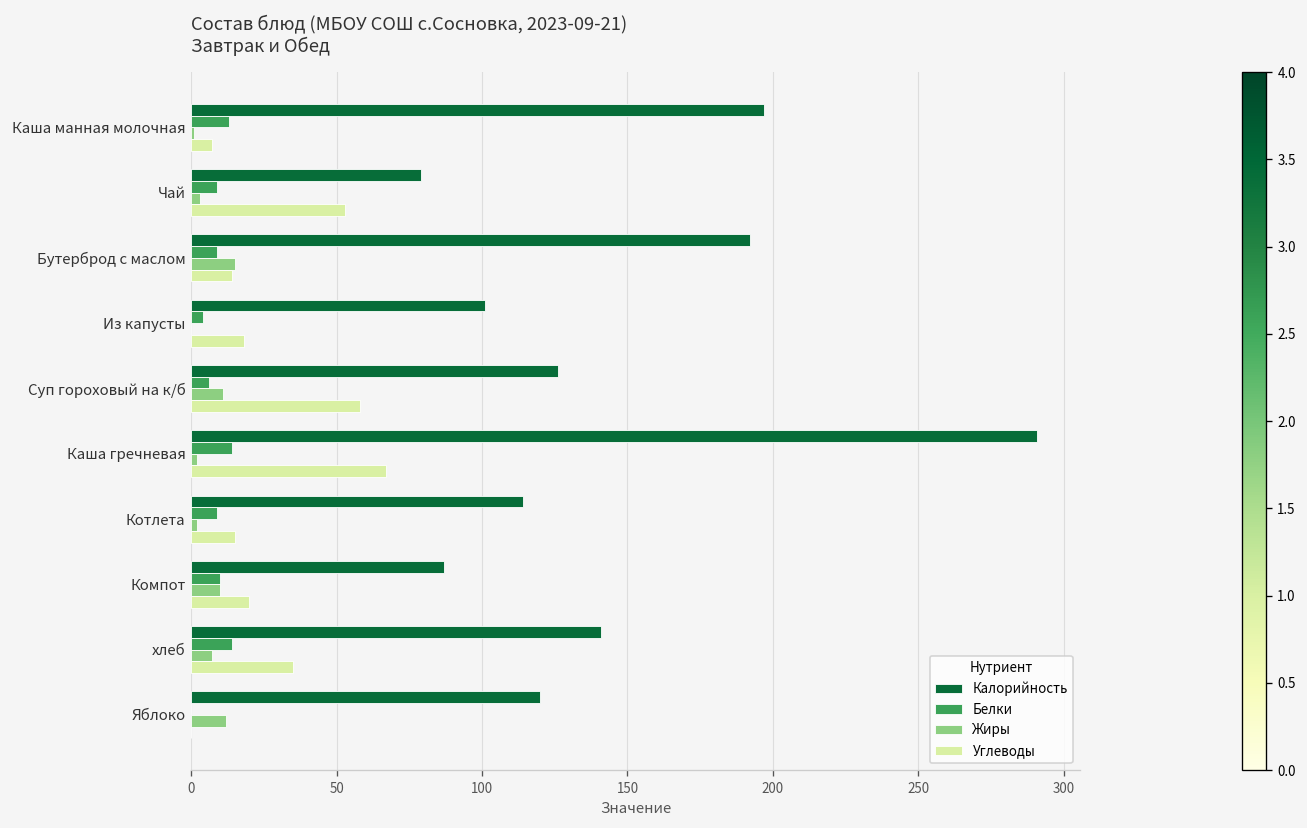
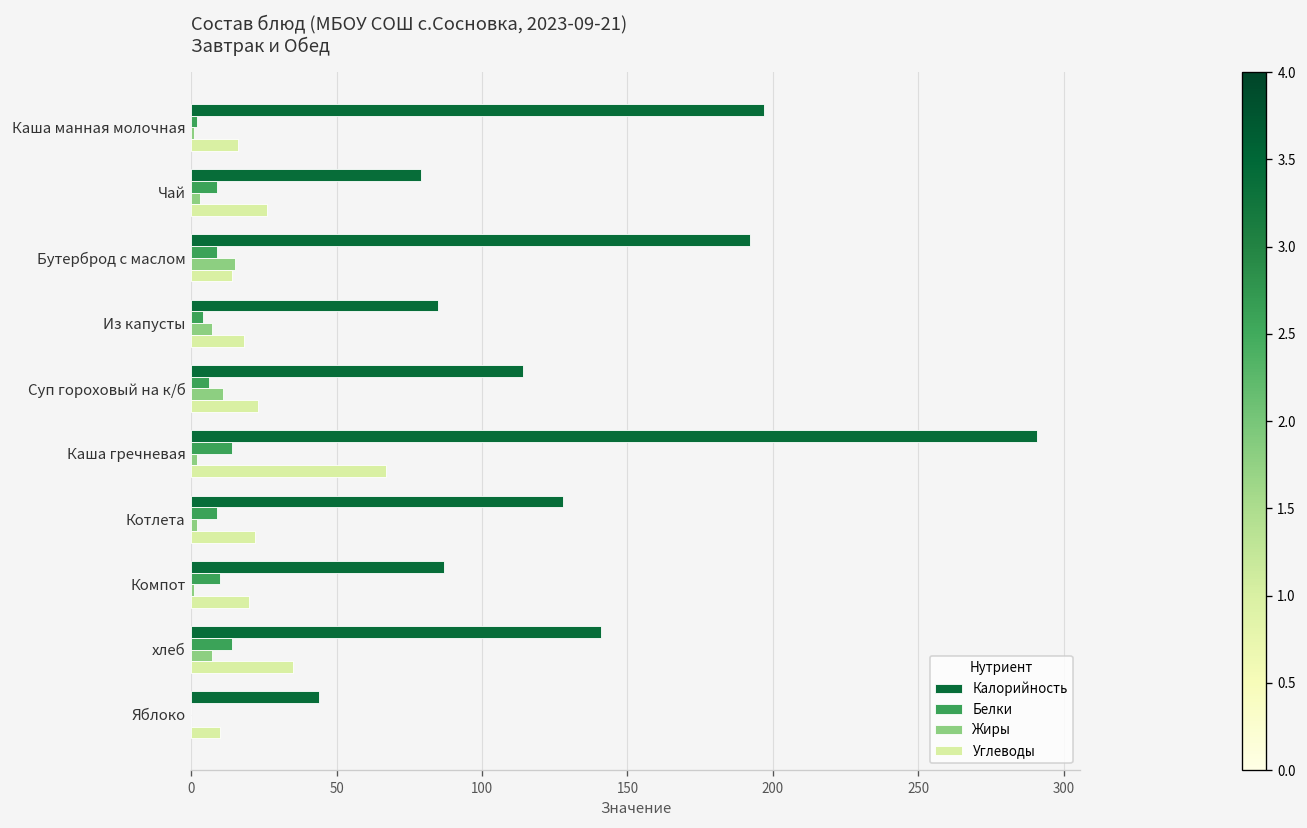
  {
    "Калорийность": {
      "Каша манная молочная": 197,
      "Чай": 79,
      "Бутерброд с маслом": 192,
-     "Из капусты": 101,
-     "Суп гороховый на к/б": 126,
+     "Из капусты": 85,
+     "Суп гороховый на к/б": 114,
      "Каша гречневая": 291,
-     "Котлета": 114,
+     "Котлета": 128,
      "Компот": 87,
      "хлеб": 141,
-     "Яблоко": 120
+     "Яблоко": 44
    },
    "Белки": {
-     "Каша манная молочная": 13,
+     "Каша манная молочная": 2,
      "Чай": 9,
      "Бутерброд с маслом": 9,
      "Из капусты": 4,
      "Суп гороховый на к/б": 6,
      "Каша гречневая": 14,
      "Котлета": 9,
      "Компот": 10,
      "хлеб": 14,
      "Яблоко": 0
    },
    "Жиры": {
      "Чай": 3,
      "Бутерброд с маслом": 15,
-     "Из капусты": 0,
+     "Из капусты": 7,
      "Суп гороховый на к/б": 11,
      "Каша гречневая": 2,
      "Котлета": 2,
-     "Компот": 10,
+     "Компот": 1,
      "хлеб": 7,
-     "Яблоко": 12
+     "Яблоко": 0
    },
    "Углеводы": {
-     "Каша манная молочная": 7,
-     "Чай": 53,
+     "Каша манная молочная": 16,
+     "Чай": 26,
      "Бутерброд с маслом": 14,
      "Из капусты": 18,
-     "Суп гороховый на к/б": 58,
+     "Суп гороховый на к/б": 23,
      "Каша гречневая": 67,
-     "Котлета": 15,
+     "Котлета": 22,
      "Компот": 20,
      "хлеб": 35,
-     "Яблоко": 0
+     "Яблоко": 10
    }
  }
